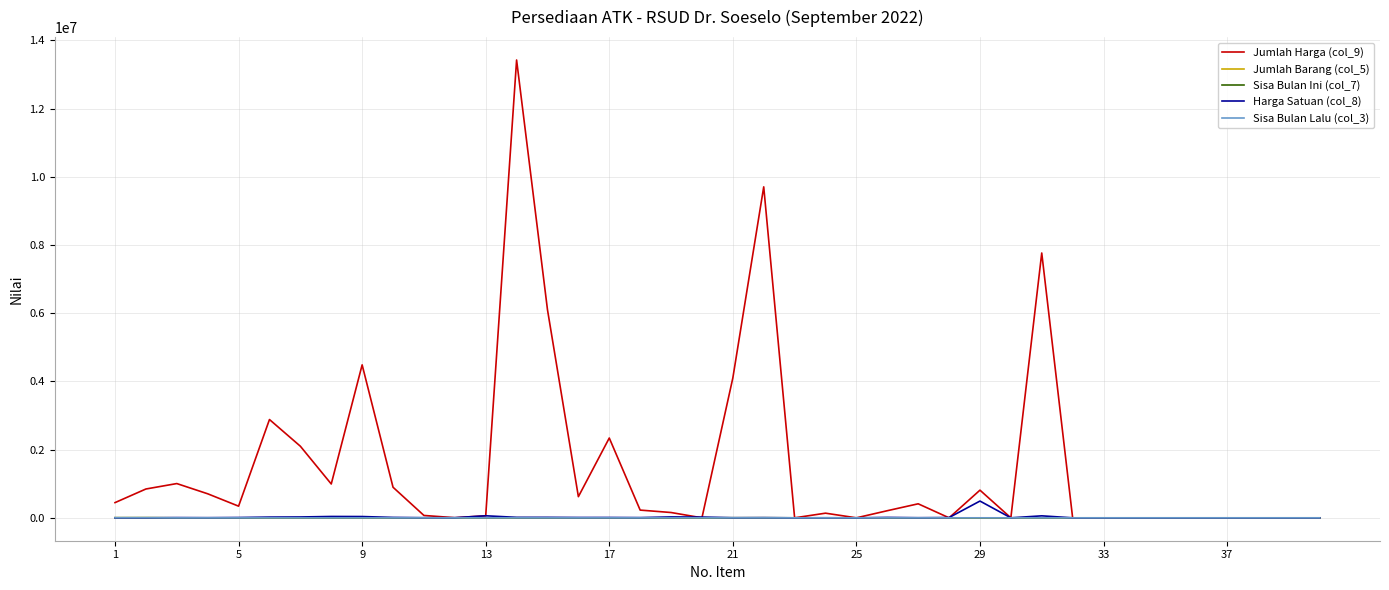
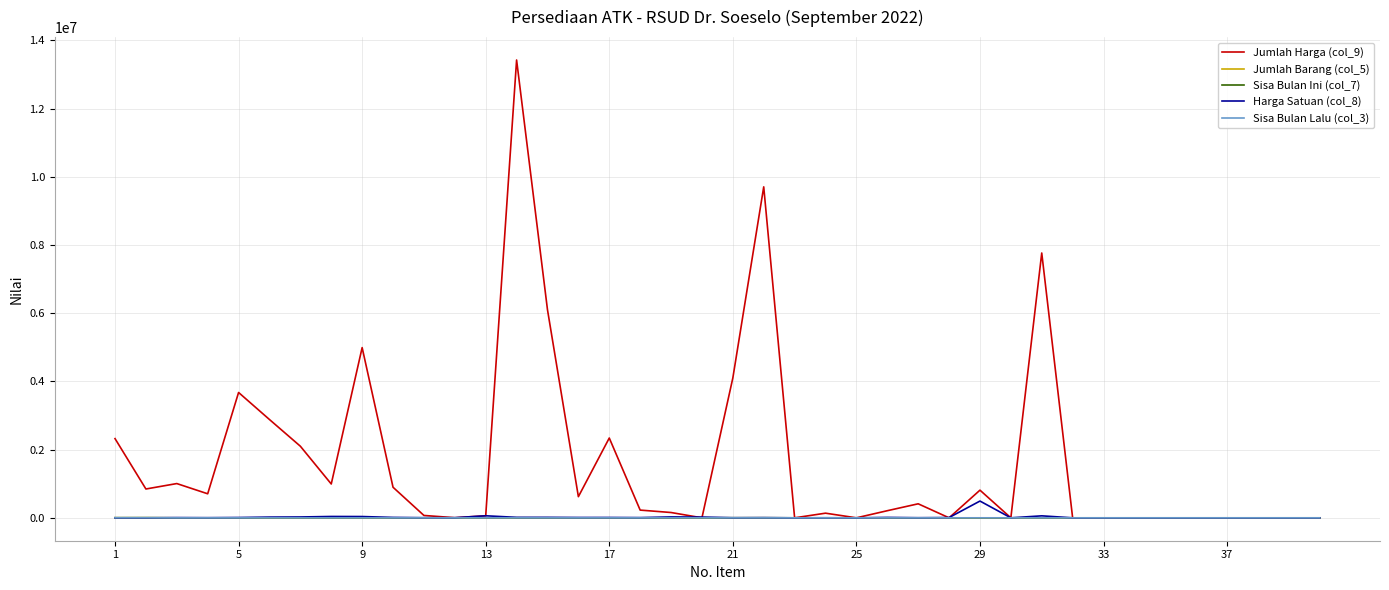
  {
    "Jumlah Harga (col_9)": {
-     "1": 400000,
-     "5": 300000,
-     "9": 4500000,
+     "1": 2300000,
+     "5": 3700000,
+     "9": 5000000,
      "17": 2300000,
      "21": 4100000,
      "29": 800000
    },
    "Sisa Bulan Lalu (col_3)": {
      "29": 0
    },
    "Harga Satuan (col_8)": {
      "29": 500000
    }
  }
